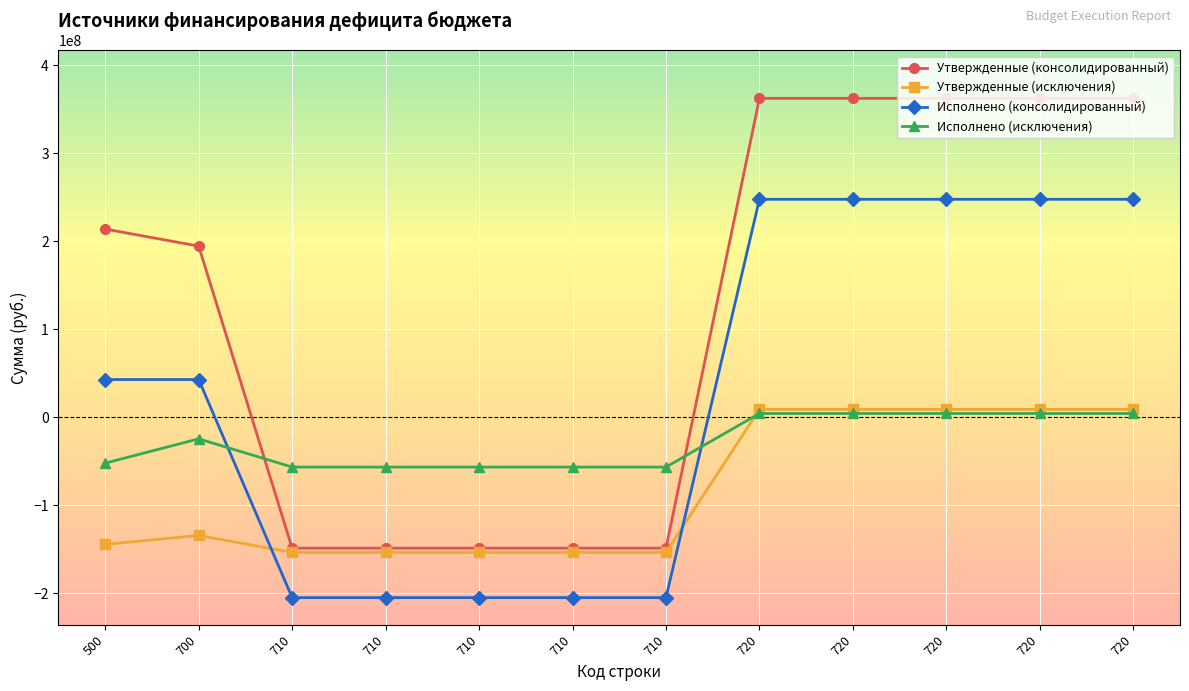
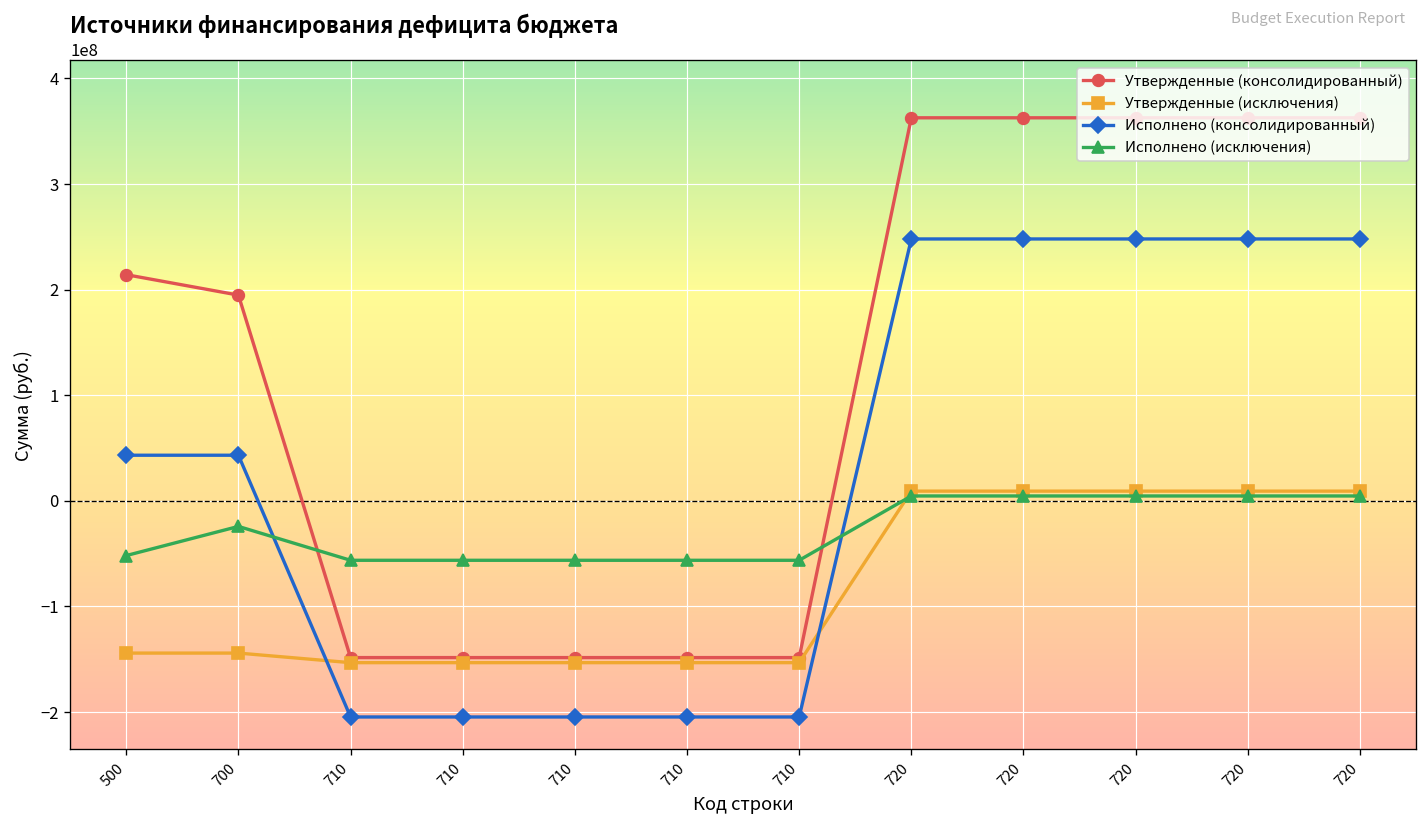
  {
    "Утвержденные (консолидированный)": {
      "500": 210000000,
      "700": 190000000
    },
    "Утвержденные (исключения)": {
      "500": -140000000,
-     "700": -130000000
+     "700": -140000000
    },
    "Исполнено (консолидированный)": {
      "500": 40000000,
      "700": 40000000
    },
    "Исполнено (исключения)": {
      "500": -50000000,
      "700": -20000000
    }
  }
